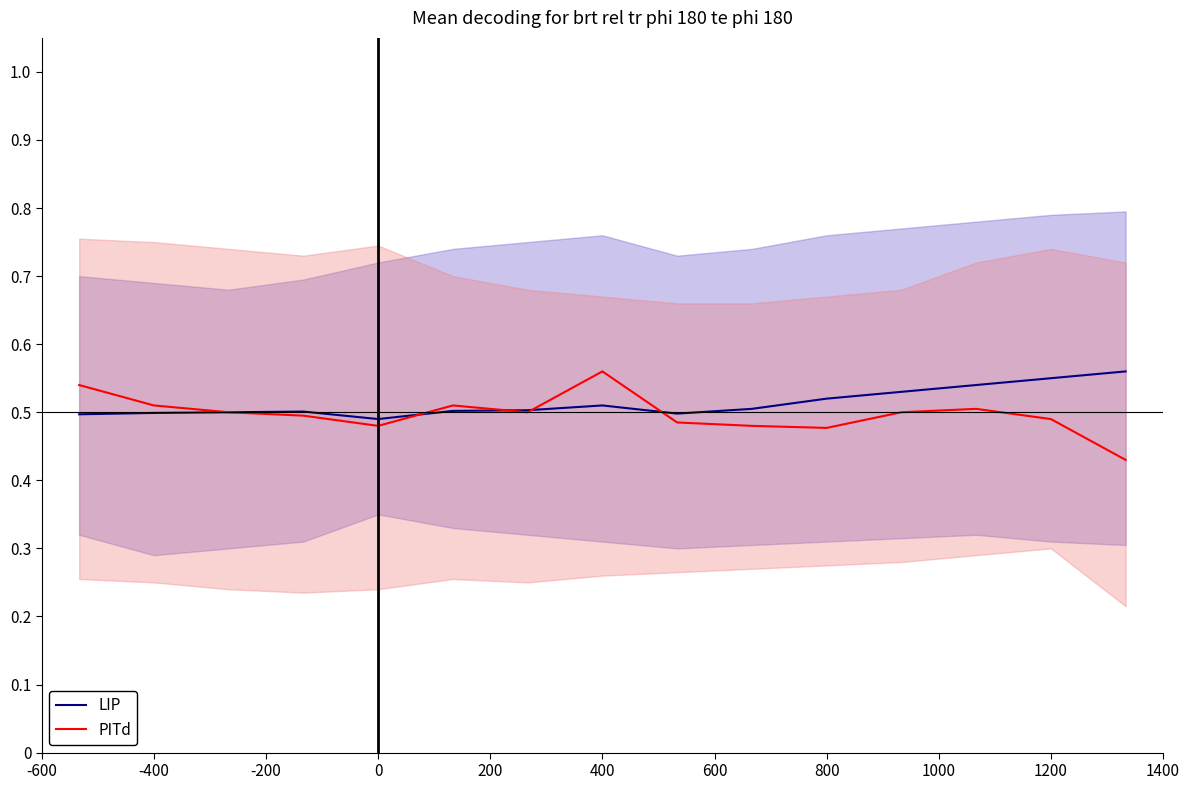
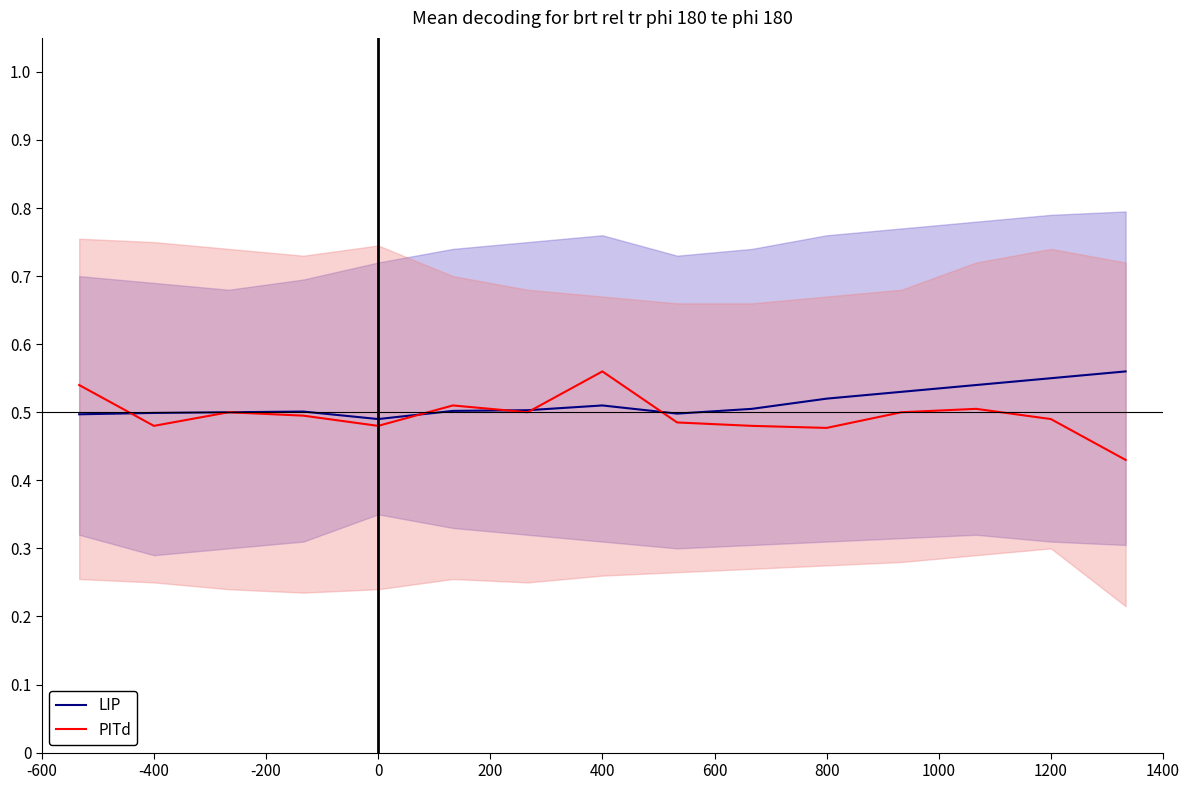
  {
    "LIP": {
      "-400": 0.50,
      "0": 0.49,
      "400": 0.51,
      "800": 0.52,
      "1200": 0.55
    },
    "PITd": {
-     "-400": 0.51,
+     "-400": 0.48,
      "0": 0.48,
      "400": 0.56,
      "800": 0.48,
      "1200": 0.49
    }
  }
